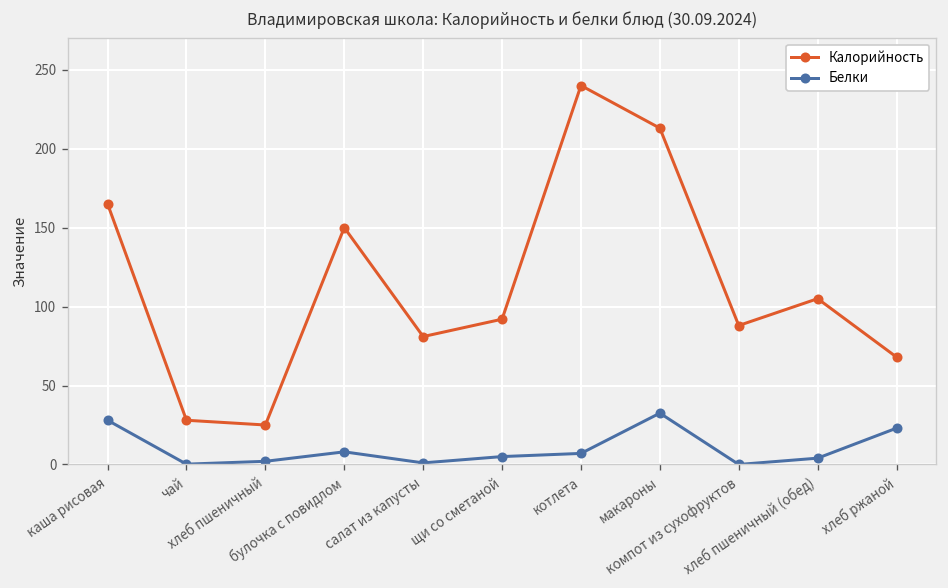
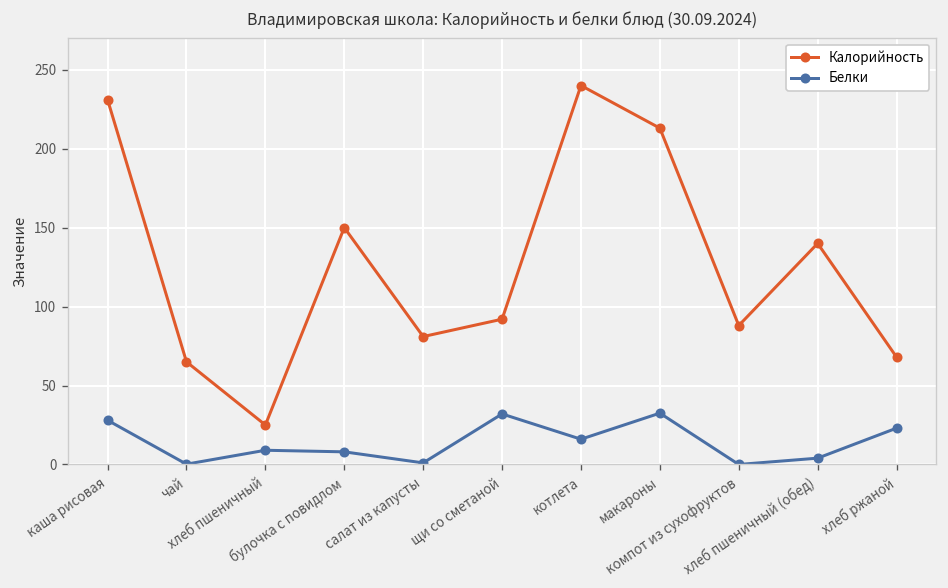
  {
    "Калорийность": {
-     "каша рисовая": 165,
-     "чай": 28,
+     "каша рисовая": 231,
+     "чай": 65,
      "хлеб пшеничный": 25,
      "булочка с повидлом": 150,
      "салат из капусты": 81,
      "щи со сметаной": 92,
      "котлета": 240,
      "макароны": 213,
      "компот из сухофруктов": 88,
-     "хлеб пшеничный (обед)": 105,
+     "хлеб пшеничный (обед)": 140,
      "хлеб ржаной": 68
    },
    "Белки": {
      "каша рисовая": 28,
      "чай": 0,
-     "хлеб пшеничный": 2,
+     "хлеб пшеничный": 9,
      "булочка с повидлом": 8,
      "салат из капусты": 1,
-     "щи со сметаной": 5,
-     "котлета": 7,
+     "щи со сметаной": 32,
+     "котлета": 16,
      "макароны": 33,
      "компот из сухофруктов": 0,
      "хлеб пшеничный (обед)": 4,
      "хлеб ржаной": 23
    }
  }
